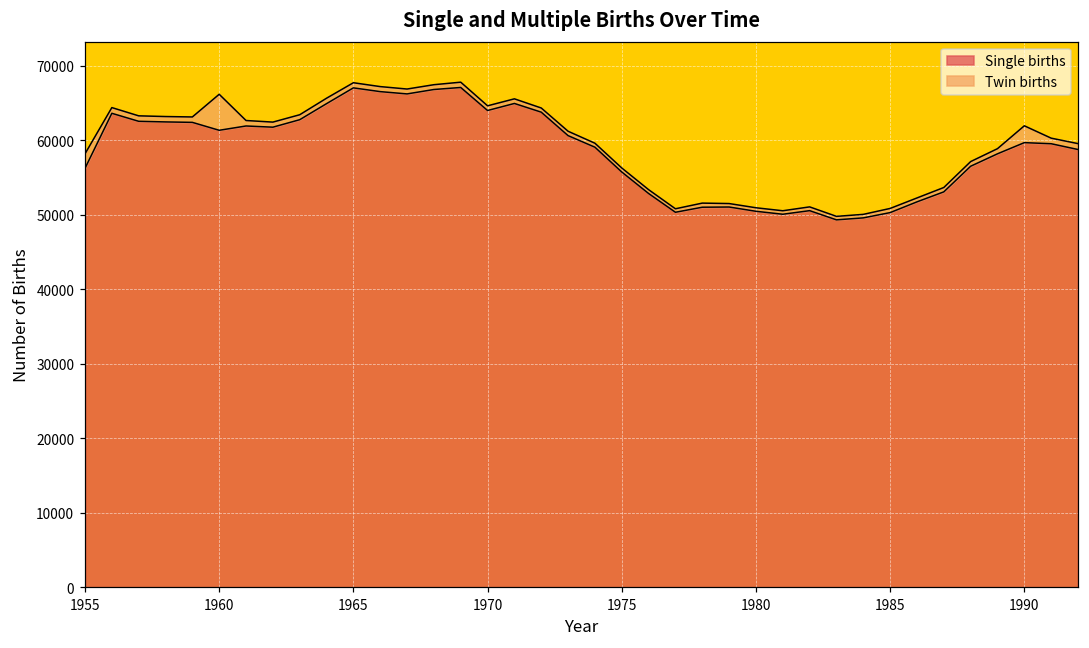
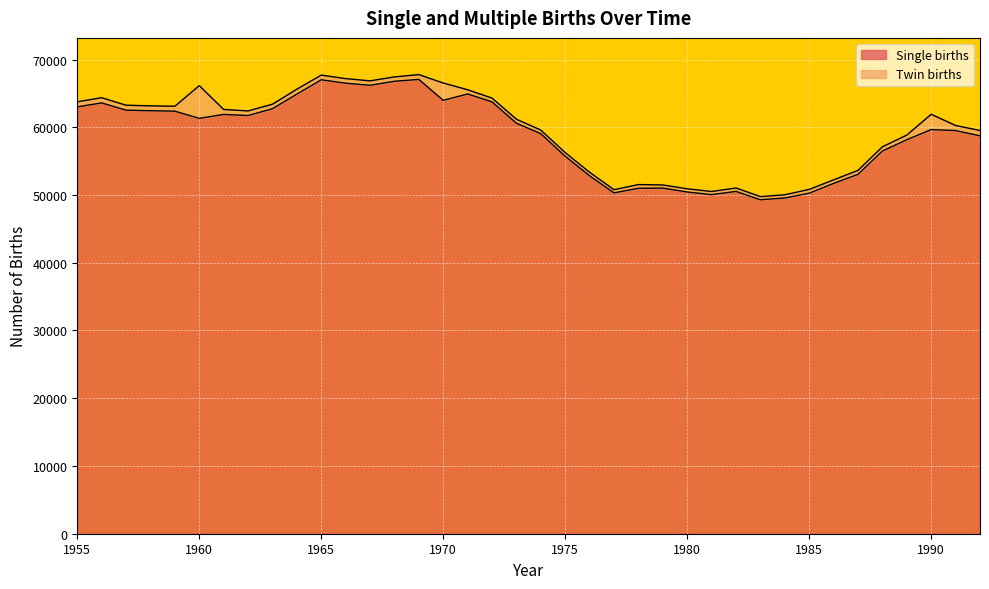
  {
    "Single births": {
-     "1955": 56000,
+     "1955": 63000,
      "1960": 61000,
      "1965": 67000,
      "1970": 64000,
      "1975": 56000,
      "1980": 50000,
      "1985": 50000,
      "1990": 60000
    },
    "Twin births": {
-     "1955": 2000,
+     "1955": 1000,
      "1960": 5000,
      "1965": 1000,
-     "1970": 1000,
+     "1970": 3000,
      "1975": 1000,
      "1980": 0,
      "1985": 1000,
      "1990": 2000
    }
  }
